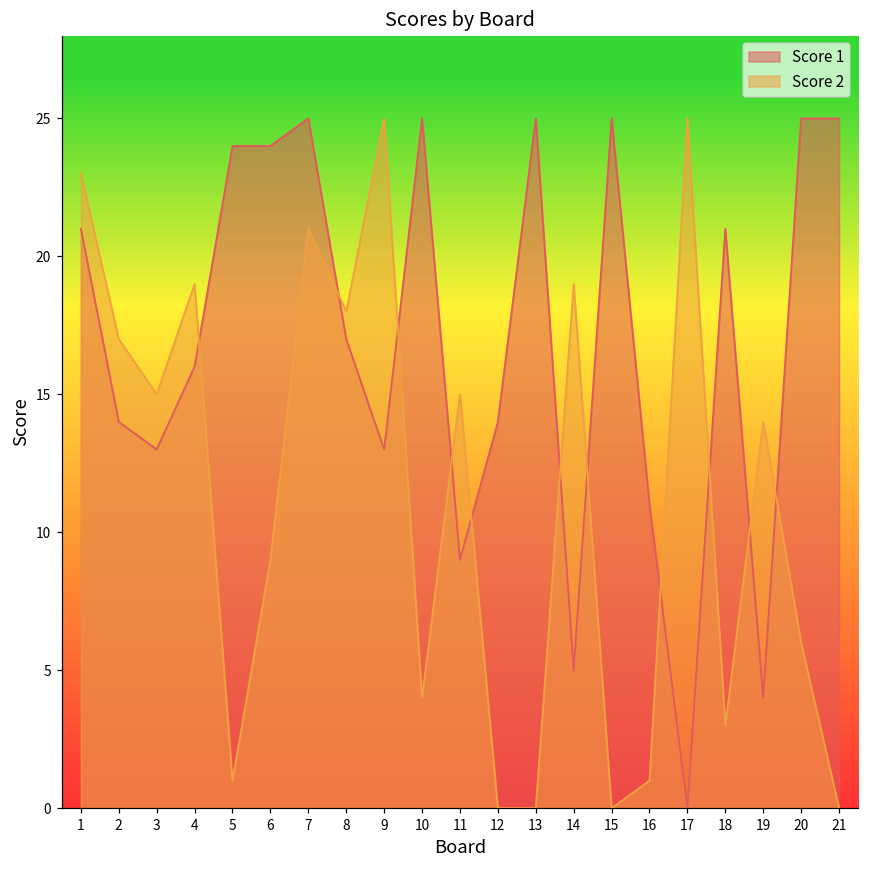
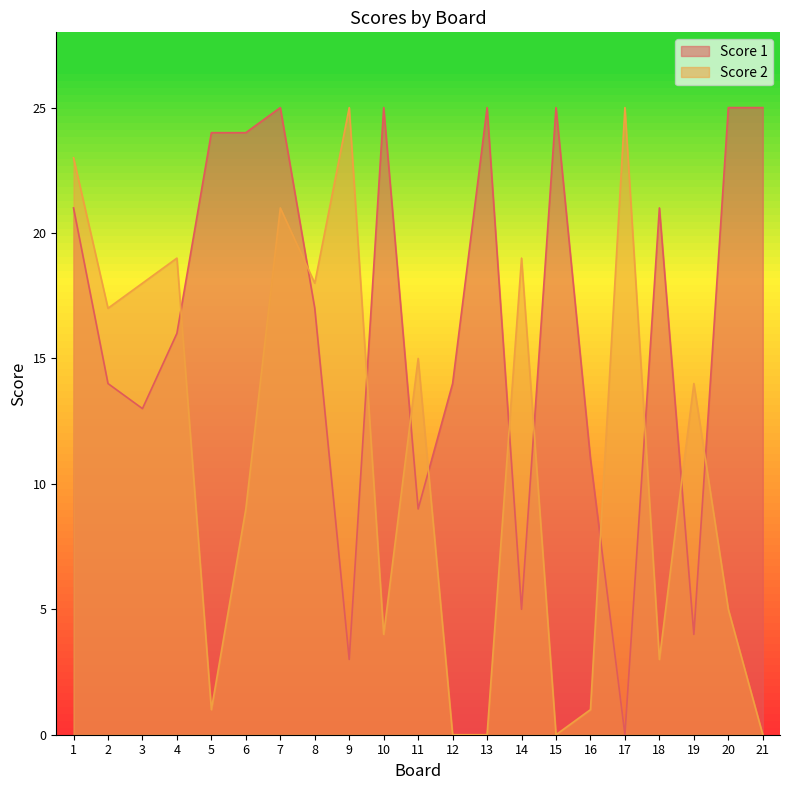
  {
    "Score 1": {
      "1": 21,
      "2": 14,
      "3": 13,
      "4": 16,
      "5": 24,
      "6": 24,
      "7": 25,
      "8": 17,
-     "9": 13,
+     "9": 3,
      "10": 25,
      "11": 9,
      "12": 14,
      "13": 25,
      "14": 5,
      "15": 25,
      "16": 11,
      "17": 0,
      "18": 21,
      "19": 4,
      "20": 25,
      "21": 25
    },
    "Score 2": {
      "1": 23,
      "2": 17,
-     "3": 15,
+     "3": 18,
      "4": 19,
      "5": 1,
      "6": 9,
      "7": 21,
      "8": 18,
      "9": 25,
      "10": 4,
      "11": 15,
      "12": 0,
      "13": 0,
      "14": 19,
      "15": 0,
      "16": 1,
      "17": 25,
      "18": 3,
      "19": 14,
-     "20": 6,
+     "20": 5,
      "21": 0
    }
  }
